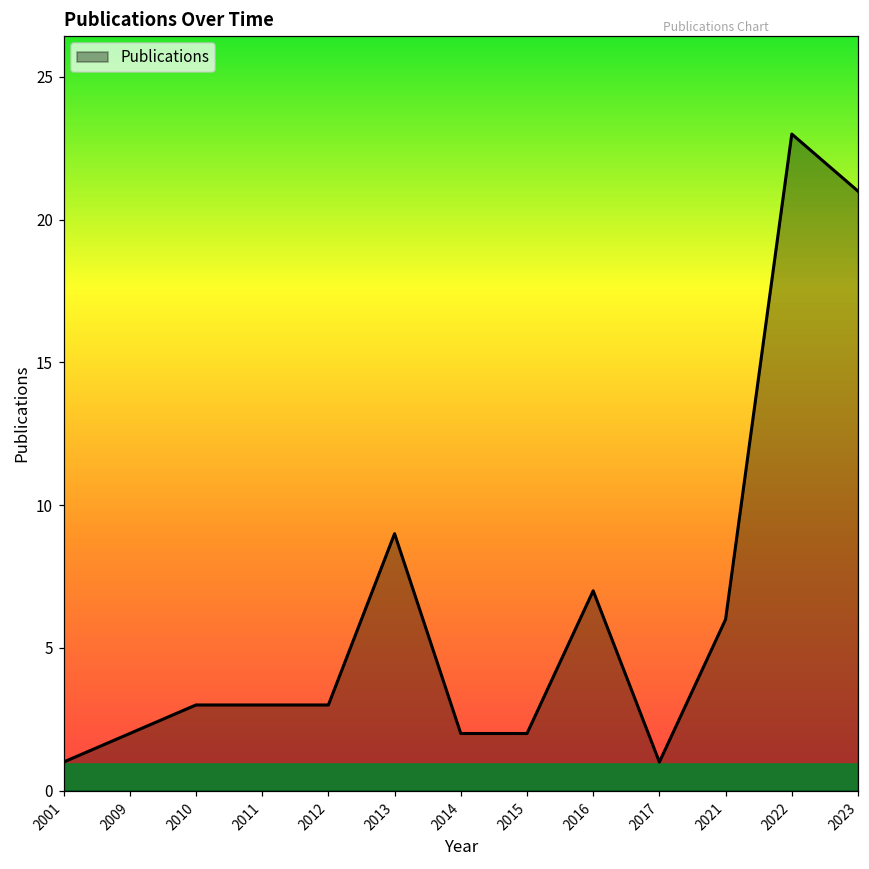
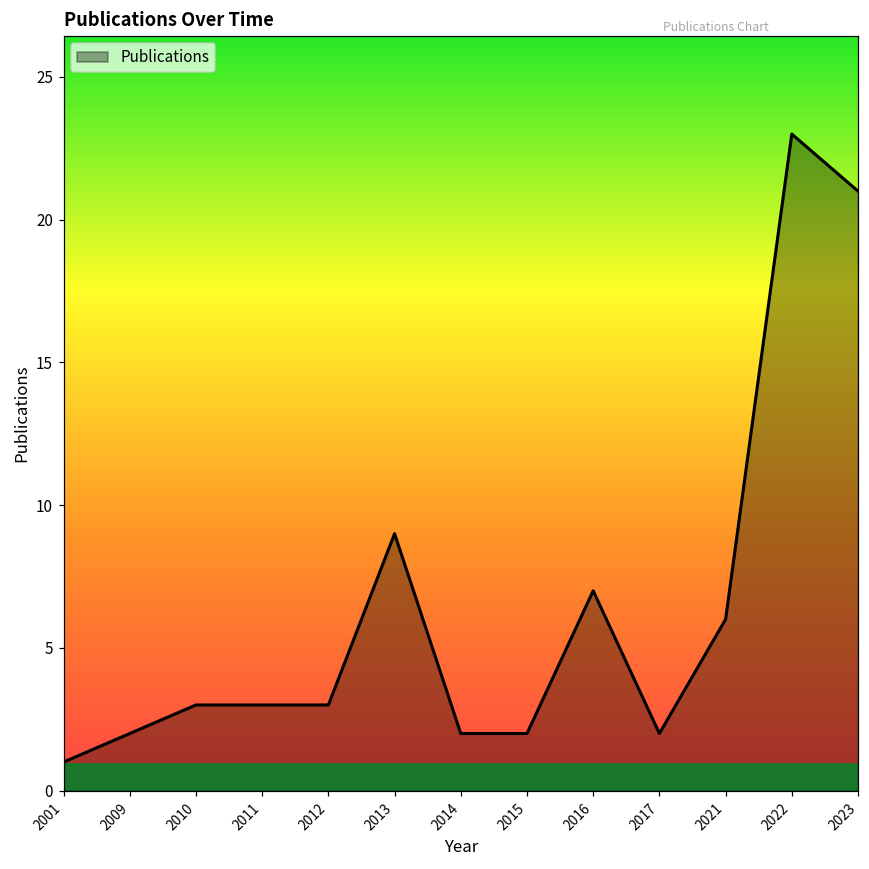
  {
    "2001": 1,
    "2009": 2,
    "2010": 3,
    "2011": 3,
    "2012": 3,
    "2013": 9,
    "2014": 2,
    "2015": 2,
    "2016": 7,
-   "2017": 1,
+   "2017": 2,
    "2021": 6,
    "2022": 23,
    "2023": 21
  }
